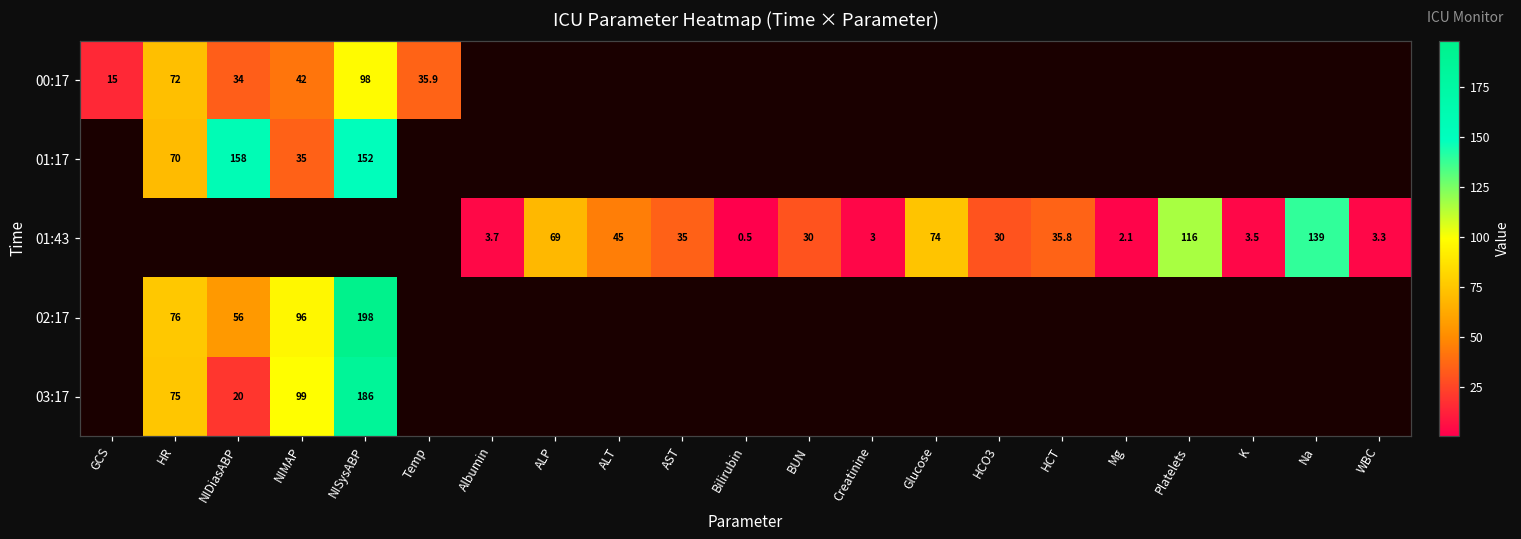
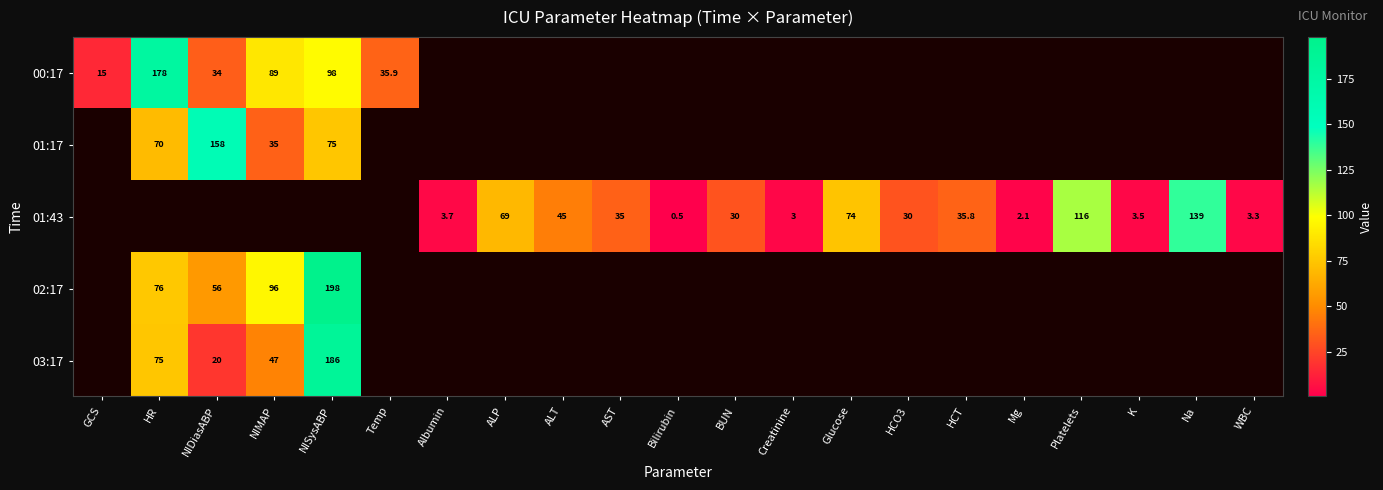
  {
    "00:17": {
      "GCS": 15,
-     "HR": 72,
+     "HR": 178,
      "NIDiasABP": 34,
-     "NIMAP": 42,
+     "NIMAP": 89,
      "NISysABP": 98,
      "Temp": 35.9
    },
    "01:17": {
      "HR": 70,
      "NIDiasABP": 158,
      "NIMAP": 35,
-     "NISysABP": 152
+     "NISysABP": 75
    },
    "01:43": {
      "Albumin": 3.7,
      "ALP": 69,
      "ALT": 45,
      "AST": 35,
      "Bilirubin": 0.5,
      "BUN": 30,
      "Creatinine": 3,
      "Glucose": 74,
      "HCO3": 30,
      "HCT": 35.8,
      "Mg": 2.1,
      "Platelets": 116,
      "K": 3.5,
      "Na": 139,
      "WBC": 3.3
    },
    "02:17": {
      "HR": 76,
      "NIDiasABP": 56,
      "NIMAP": 96,
      "NISysABP": 198
    },
    "03:17": {
      "HR": 75,
      "NIDiasABP": 20,
-     "NIMAP": 99,
+     "NIMAP": 47,
      "NISysABP": 186
    }
  }
